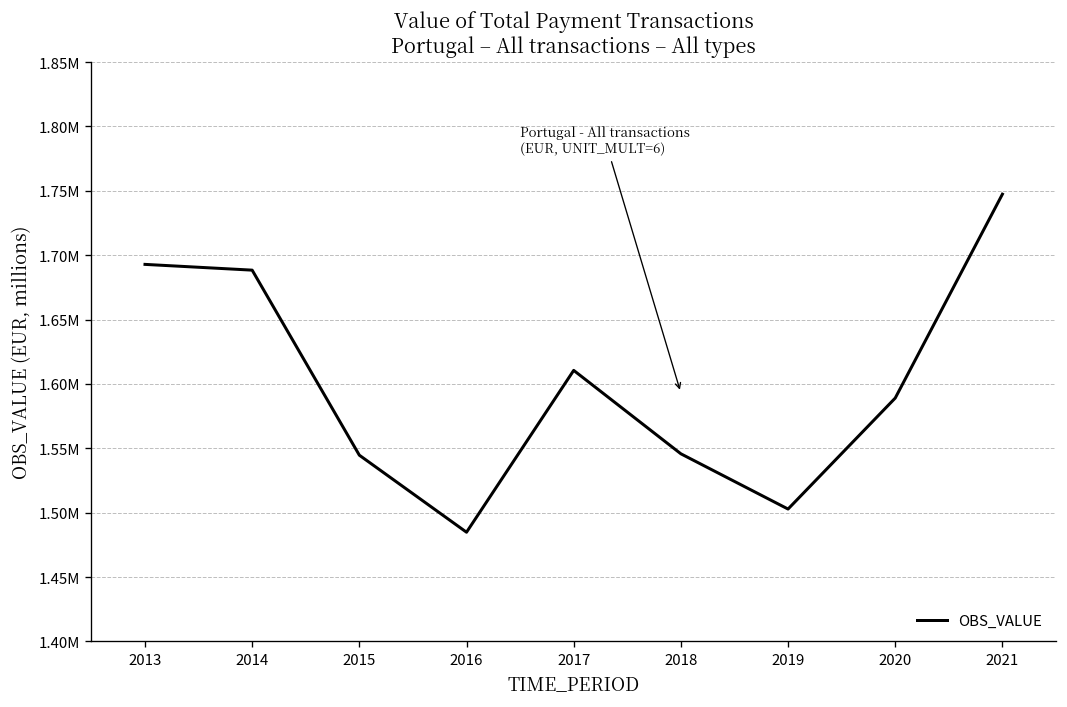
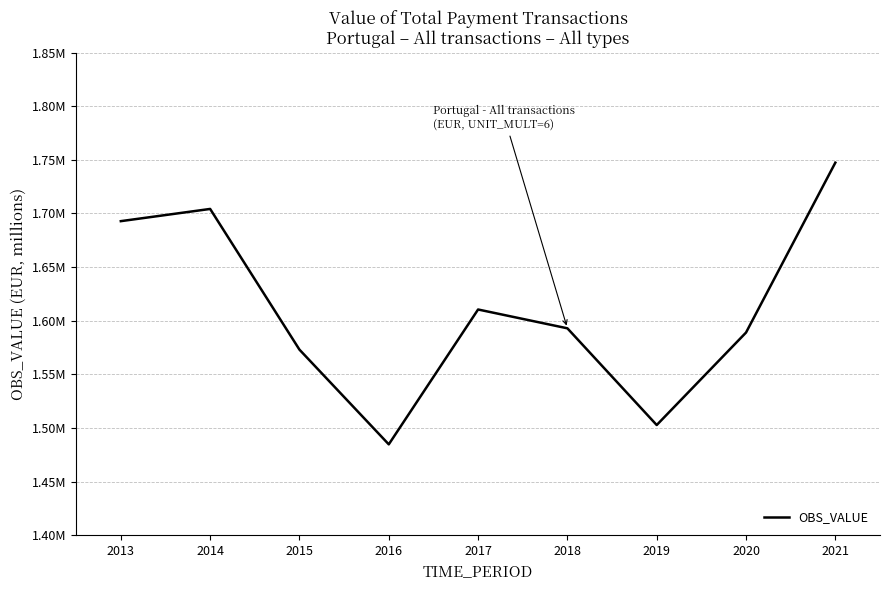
  {
    "2013": 1693000,
-   "2014": 1688000,
-   "2015": 1545000,
+   "2014": 1704000,
+   "2015": 1573000,
    "2016": 1485000,
-   "2018": 1546000,
+   "2018": 1593000,
    "2019": 1503000,
    "2020": 1589000,
    "2021": 1747000
  }
